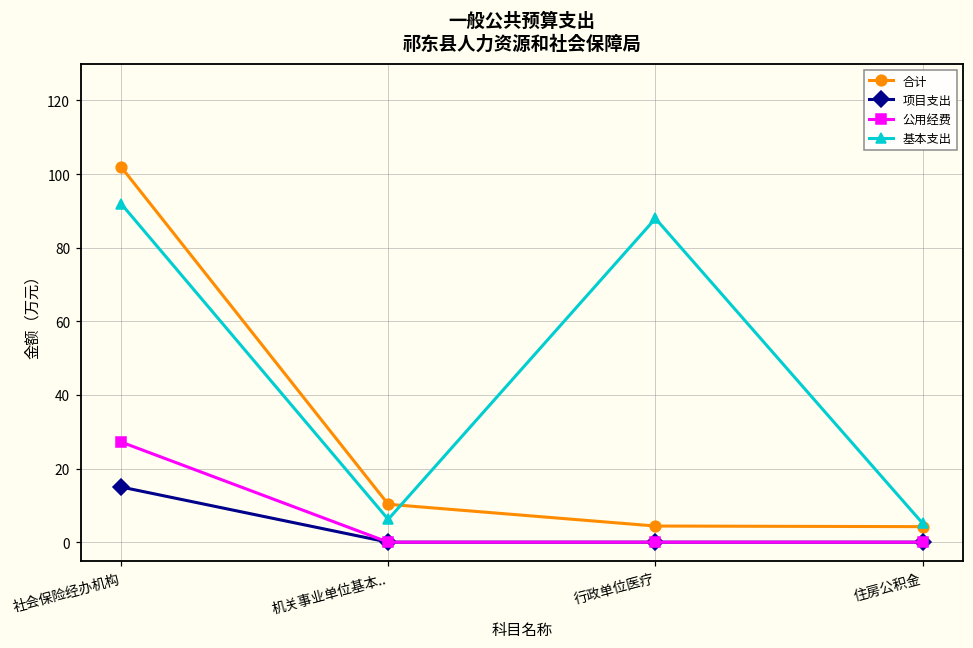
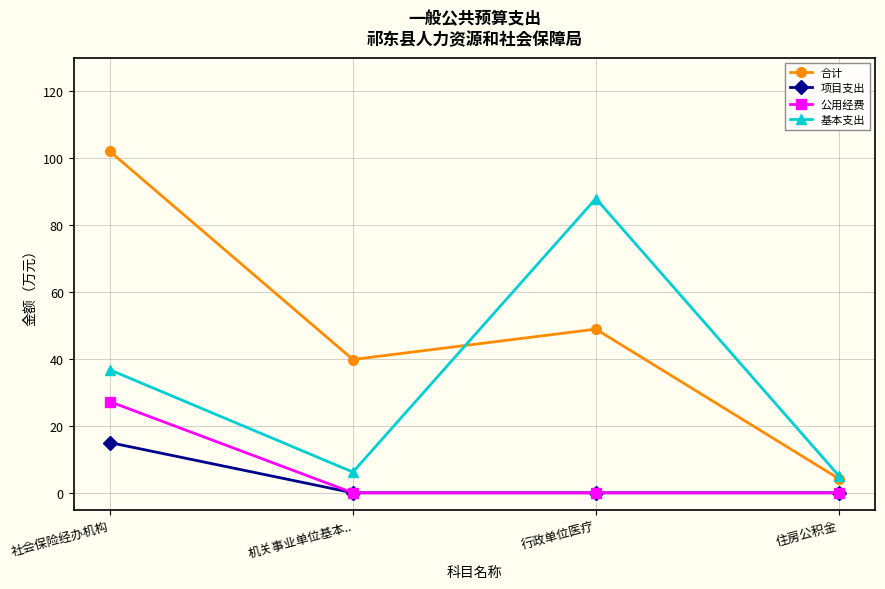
  {
    "合计": {
      "社会保险经办机构": 102,
-     "机关事业单位基本..": 10,
-     "行政单位医疗": 4,
+     "机关事业单位基本..": 40,
+     "行政单位医疗": 49,
      "住房公积金": 4
    },
    "项目支出": {
      "社会保险经办机构": 15
    },
    "公用经费": {
      "社会保险经办机构": 27
    },
    "基本支出": {
-     "社会保险经办机构": 92,
+     "社会保险经办机构": 37,
      "机关事业单位基本..": 6,
      "行政单位医疗": 88,
      "住房公积金": 5
    }
  }
